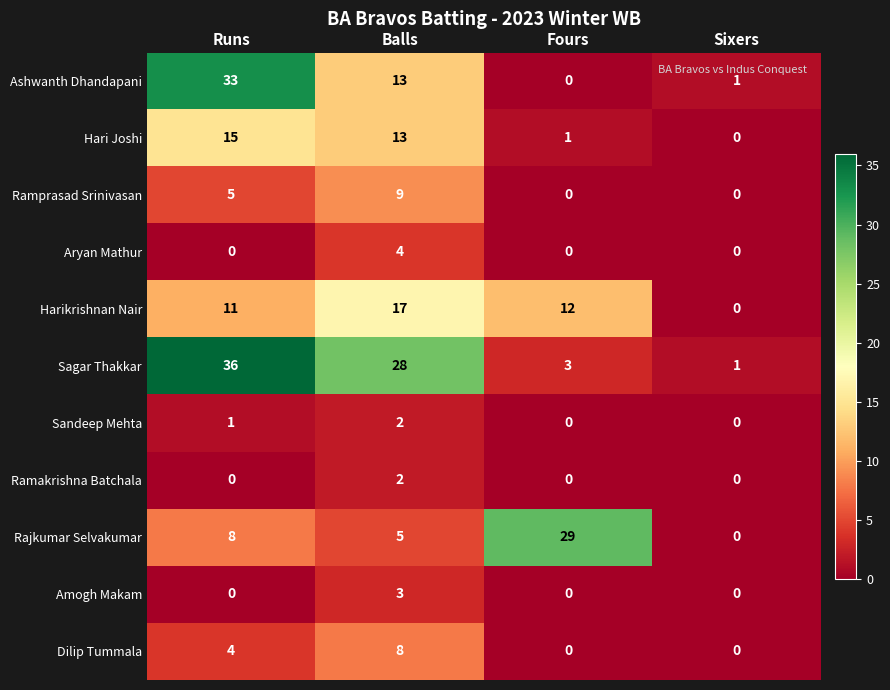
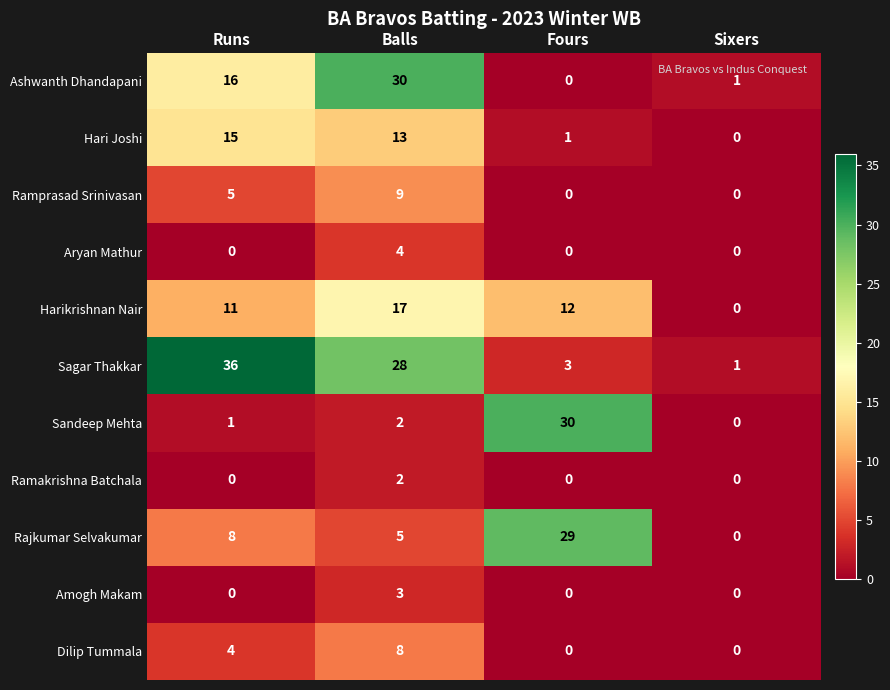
  {
    "Ashwanth Dhandapani": {
-     "Runs": 33,
-     "Balls": 13,
+     "Runs": 16,
+     "Balls": 30,
      "Fours": 0
    },
    "Hari Joshi": {
      "Runs": 15,
      "Balls": 13,
      "Fours": 1,
      "Sixers": 0
    },
    "Ramprasad Srinivasan": {
      "Runs": 5,
      "Balls": 9,
      "Fours": 0,
      "Sixers": 0
    },
    "Aryan Mathur": {
      "Runs": 0,
      "Balls": 4,
      "Fours": 0,
      "Sixers": 0
    },
    "Harikrishnan Nair": {
      "Runs": 11,
      "Balls": 17,
      "Fours": 12,
      "Sixers": 0
    },
    "Sagar Thakkar": {
      "Runs": 36,
      "Balls": 28,
      "Fours": 3,
      "Sixers": 1
    },
    "Sandeep Mehta": {
      "Runs": 1,
      "Balls": 2,
-     "Fours": 0,
+     "Fours": 30,
      "Sixers": 0
    },
    "Ramakrishna Batchala": {
      "Runs": 0,
      "Balls": 2,
      "Fours": 0,
      "Sixers": 0
    },
    "Rajkumar Selvakumar": {
      "Runs": 8,
      "Balls": 5,
      "Fours": 29,
      "Sixers": 0
    },
    "Amogh Makam": {
      "Runs": 0,
      "Balls": 3,
      "Fours": 0,
      "Sixers": 0
    },
    "Dilip Tummala": {
      "Runs": 4,
      "Balls": 8,
      "Fours": 0,
      "Sixers": 0
    }
  }
